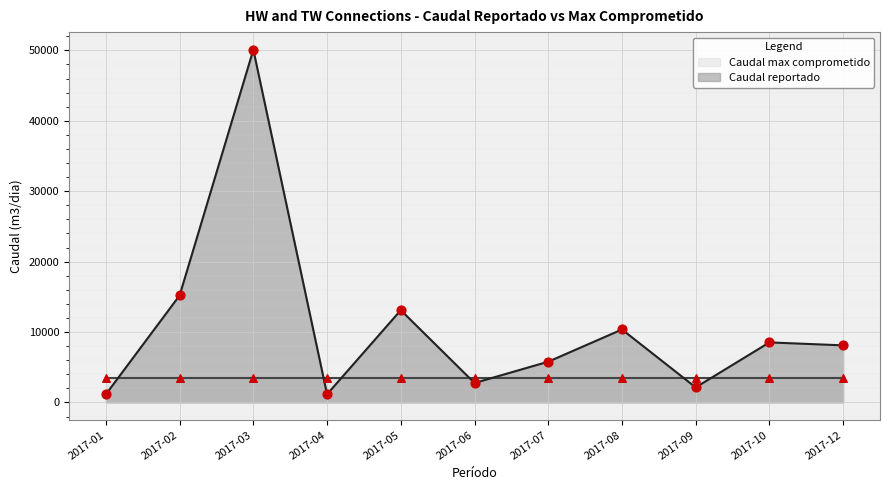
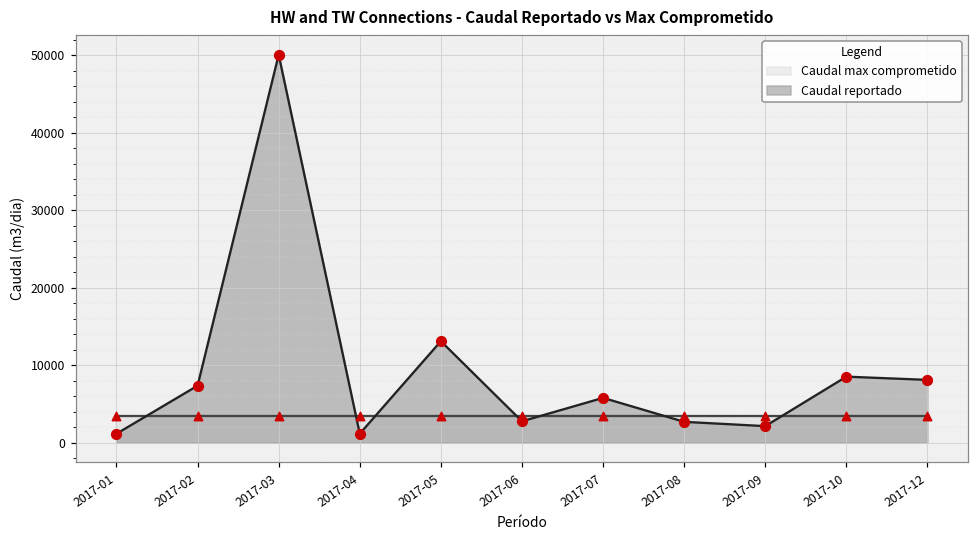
  {
    "Caudal max comprometido": {
      "2017-01": 3000,
      "2017-02": 3000,
      "2017-03": 3000,
      "2017-04": 3000,
      "2017-05": 3000,
      "2017-06": 3000,
      "2017-07": 3000,
      "2017-08": 3000,
      "2017-09": 3000,
      "2017-10": 3000,
      "2017-12": 3000
    },
    "Caudal reportado": {
      "2017-01": 1000,
-     "2017-02": 15000,
+     "2017-02": 7000,
      "2017-03": 50000,
      "2017-04": 1000,
      "2017-05": 13000,
      "2017-06": 3000,
      "2017-07": 6000,
-     "2017-08": 10000,
+     "2017-08": 3000,
      "2017-09": 2000,
      "2017-10": 9000,
      "2017-12": 8000
    }
  }
